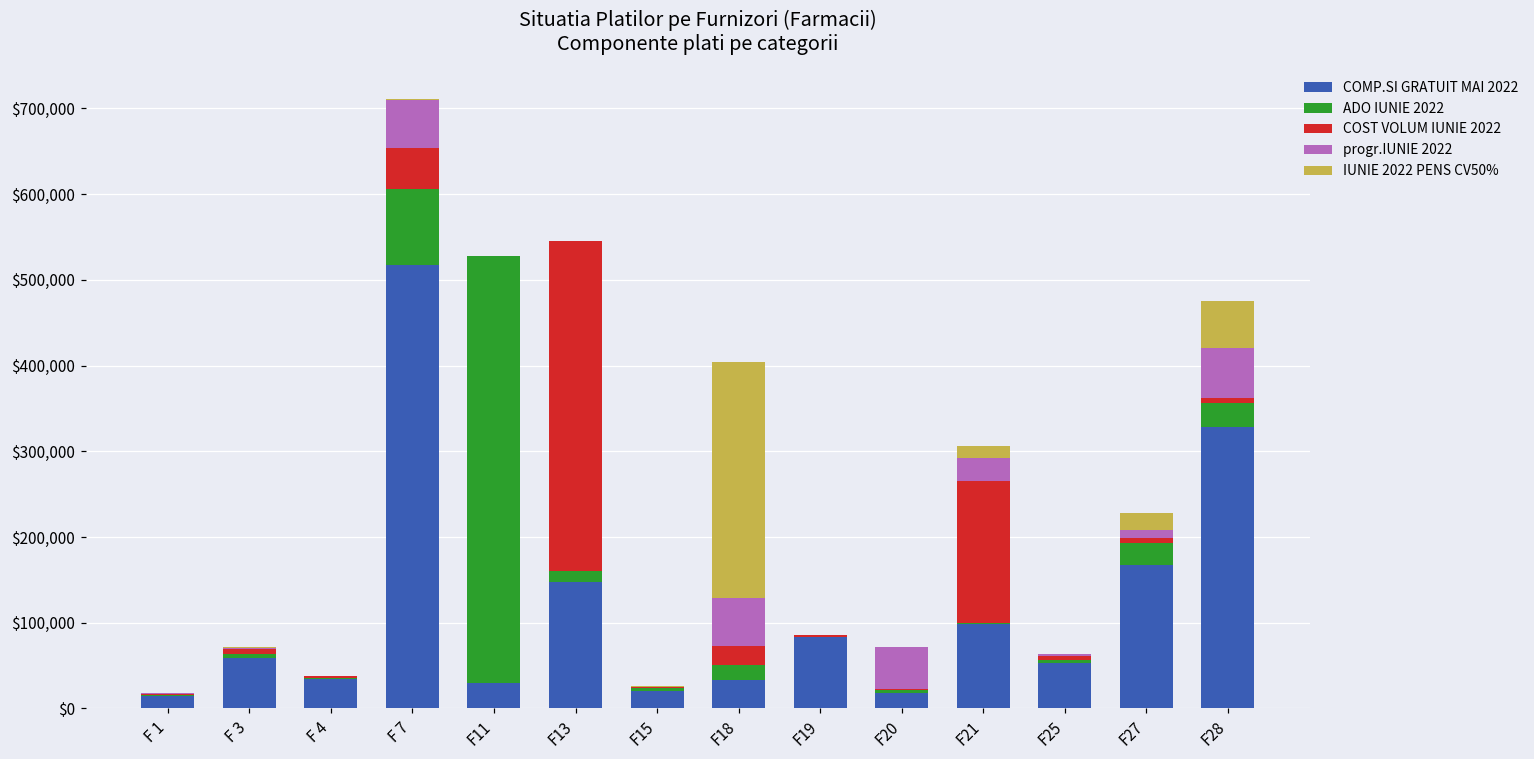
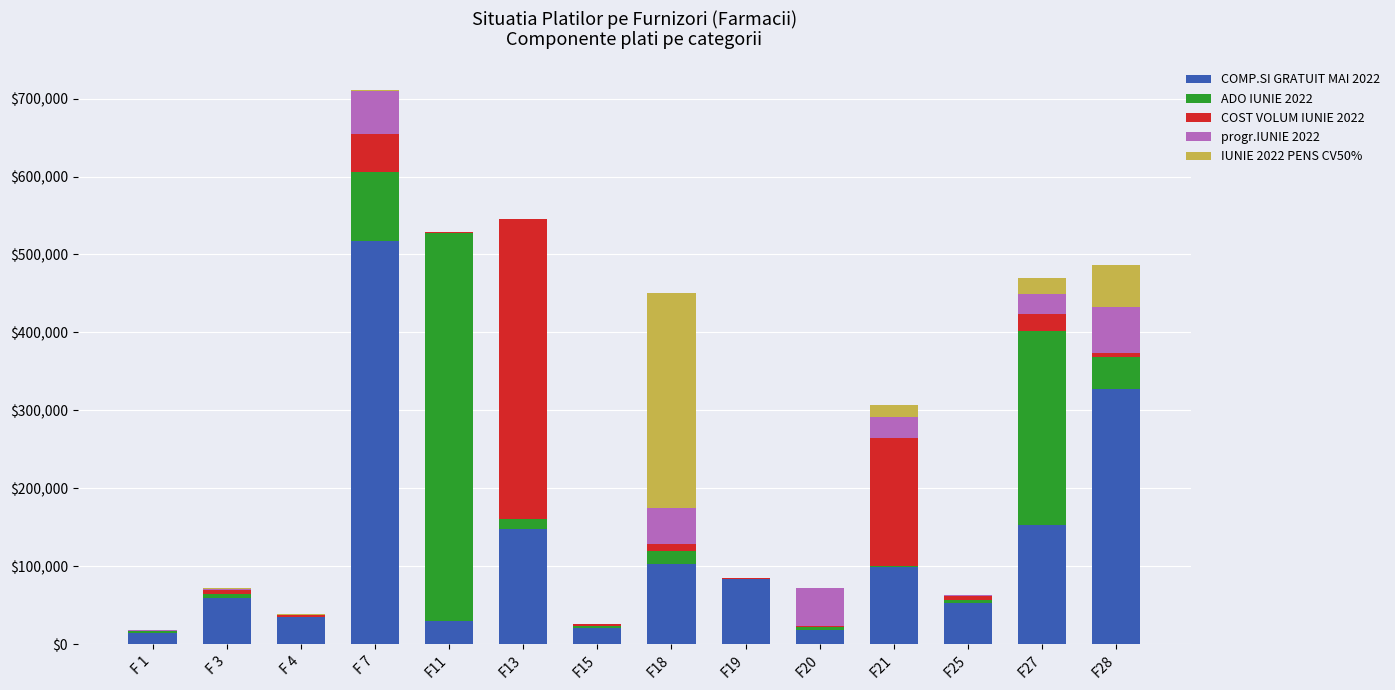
  {
    "COMP.SI GRATUIT MAI 2022": {
      "F 1": "$10,000",
      "F 3": "$60,000",
      "F 4": "$30,000",
      "F 7": "$520,000",
      "F11": "$30,000",
      "F13": "$150,000",
      "F15": "$20,000",
-     "F18": "$30,000",
+     "F18": "$100,000",
      "F19": "$80,000",
      "F20": "$20,000",
      "F21": "$100,000",
      "F25": "$50,000",
-     "F27": "$170,000",
+     "F27": "$150,000",
      "F28": "$330,000"
    },
    "ADO IUNIE 2022": {
      "F 3": "$0",
      "F 7": "$90,000",
      "F11": "$500,000",
      "F13": "$10,000",
      "F18": "$20,000",
      "F20": "$0",
      "F25": "$0",
-     "F27": "$30,000",
-     "F28": "$30,000"
+     "F27": "$250,000",
+     "F28": "$40,000"
    },
    "COST VOLUM IUNIE 2022": {
      "F 3": "$10,000",
      "F 7": "$50,000",
      "F13": "$380,000",
-     "F18": "$20,000",
+     "F18": "$10,000",
      "F21": "$160,000",
      "F25": "$10,000",
-     "F27": "$10,000",
+     "F27": "$20,000",
      "F28": "$10,000"
    },
    "progr.IUNIE 2022": {
      "F 4": "$0",
      "F 7": "$60,000",
      "F11": "$0",
      "F13": "$0",
-     "F18": "$60,000",
+     "F18": "$50,000",
      "F19": "$0",
      "F20": "$50,000",
      "F21": "$30,000",
-     "F27": "$10,000",
+     "F27": "$20,000",
      "F28": "$60,000"
    },
    "IUNIE 2022 PENS CV50%": {
      "F13": "$0",
      "F18": "$280,000",
      "F19": "$0",
      "F21": "$10,000",
      "F25": "$0",
      "F27": "$20,000",
      "F28": "$50,000"
    }
  }
